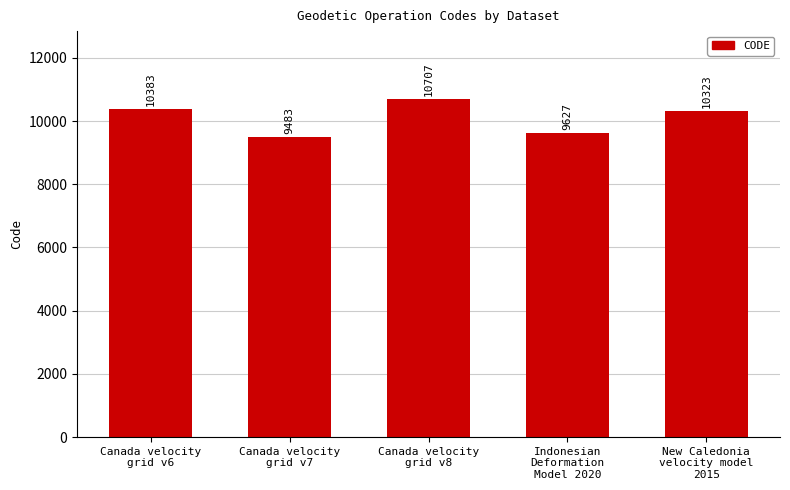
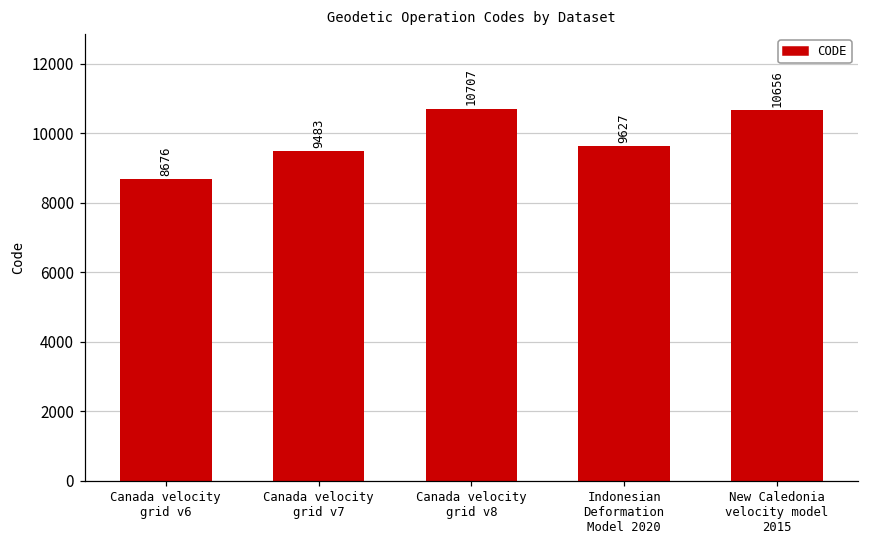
  {
-   "Canada velocity grid v6": 10383,
+   "Canada velocity grid v6": 8676,
    "Canada velocity grid v7": 9483,
    "Canada velocity grid v8": 10707,
    "Indonesian Deformation Model 2020": 9627,
-   "New Caledonia velocity model 2015": 10323
+   "New Caledonia velocity model 2015": 10656
  }
